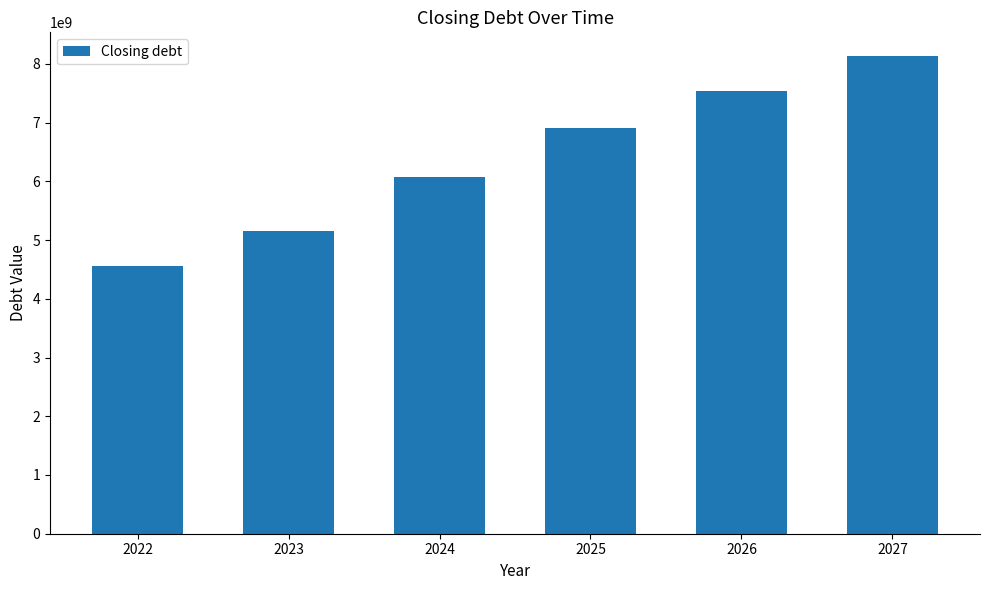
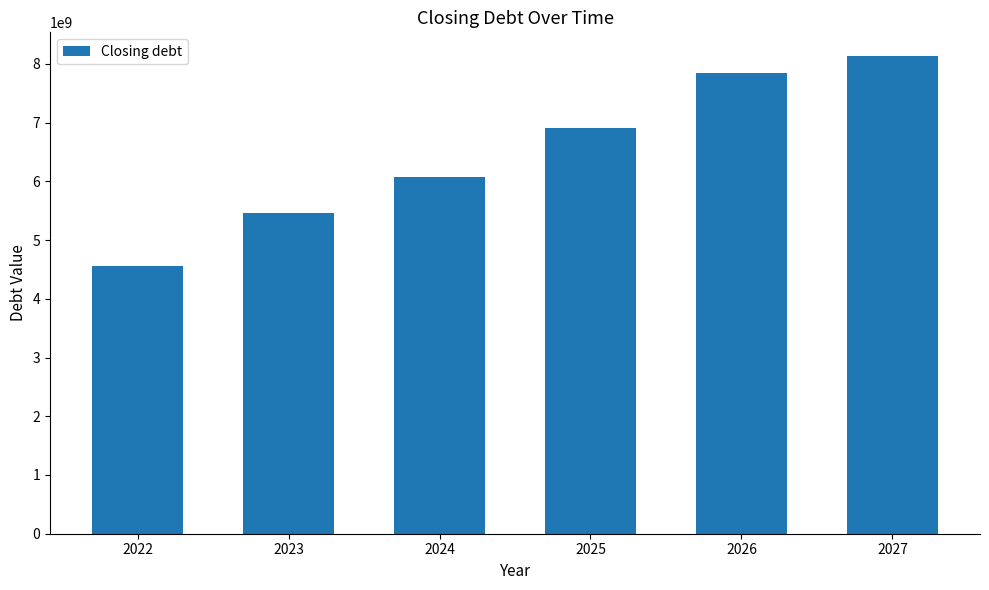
  {
    "2022": 4600000000,
-   "2023": 5100000000,
+   "2023": 5500000000,
    "2024": 6100000000,
    "2025": 6900000000,
-   "2026": 7500000000,
+   "2026": 7900000000,
    "2027": 8100000000
  }
